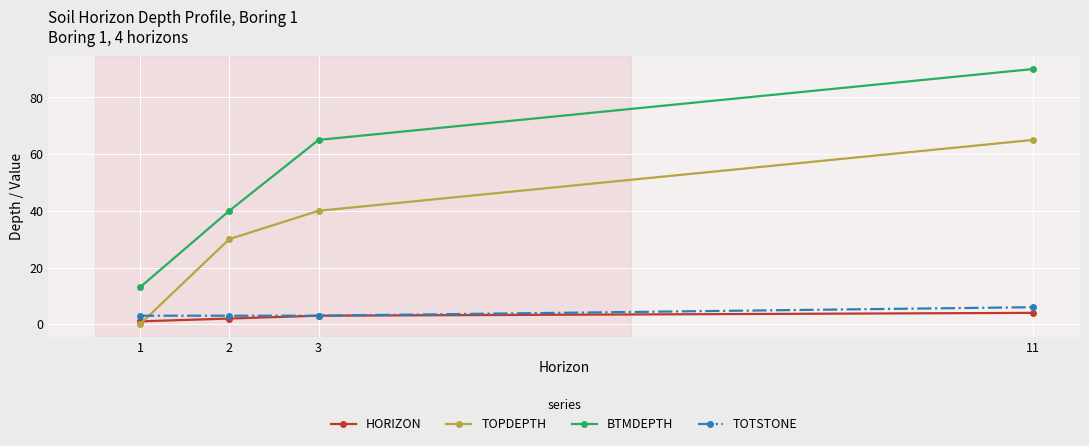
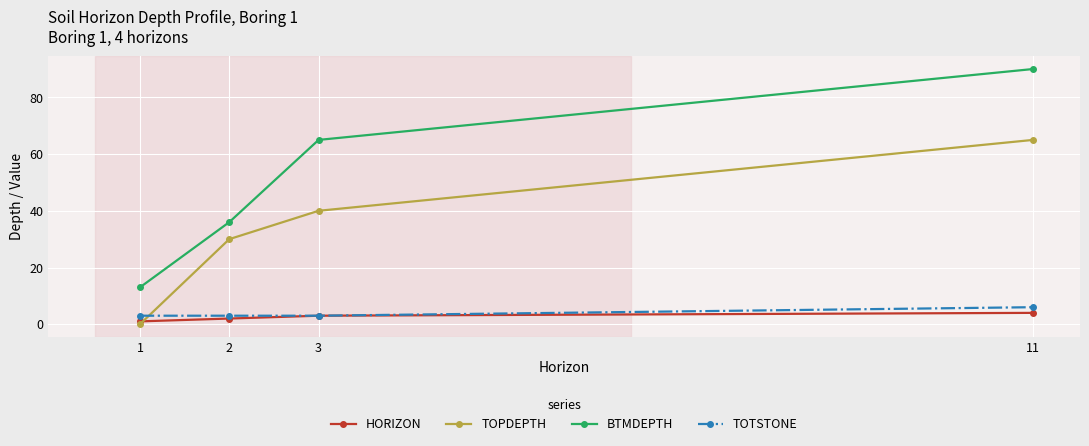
  {
    "HORIZON": {
      "1": 1,
      "2": 2,
      "11": 4
    },
    "TOPDEPTH": {
      "1": 0,
      "2": 30,
      "3": 40,
      "11": 65
    },
    "BTMDEPTH": {
      "1": 13,
-     "2": 40,
+     "2": 36,
      "3": 65,
      "11": 90
    },
    "TOTSTONE": {
      "1": 3,
      "2": 3,
      "11": 6
    }
  }
